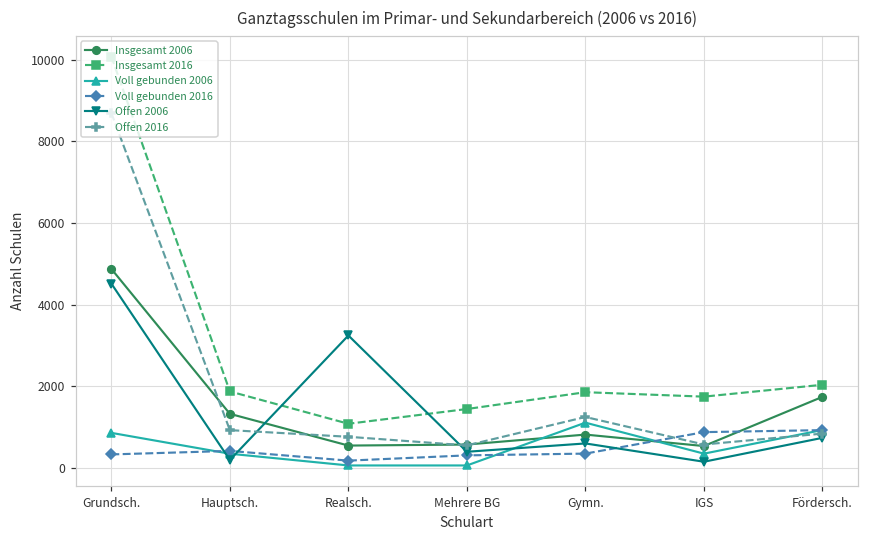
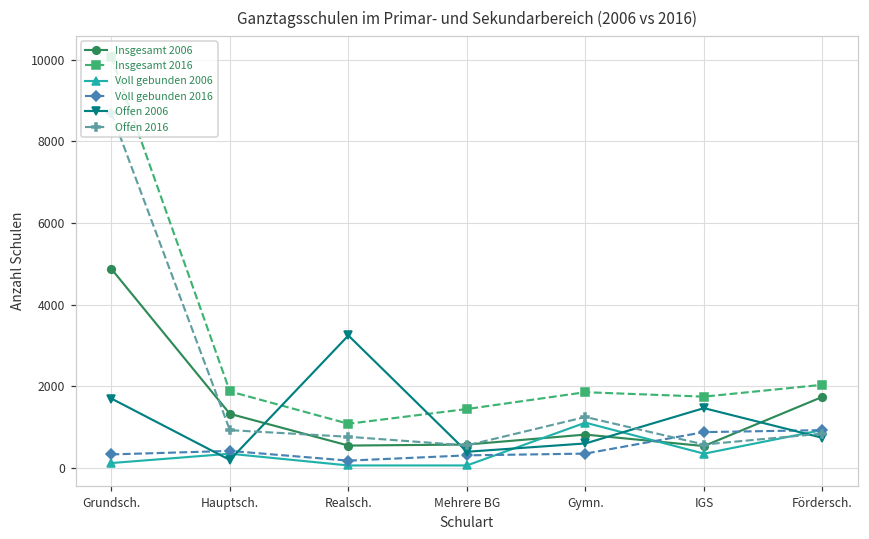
  {
    "Voll gebunden 2006": {
-     "Grundsch.": 900,
+     "Grundsch.": 100,
      "Hauptsch.": 400,
      "Realsch.": 100,
      "Mehrere BG": 100,
      "Gymn.": 1100,
      "IGS": 400
    },
    "Offen 2006": {
-     "Grundsch.": 4500,
+     "Grundsch.": 1700,
      "Hauptsch.": 200,
      "Realsch.": 3200,
      "Mehrere BG": 400,
      "Gymn.": 600,
-     "IGS": 200,
+     "IGS": 1500,
      "Fördersch.": 700
    }
  }
